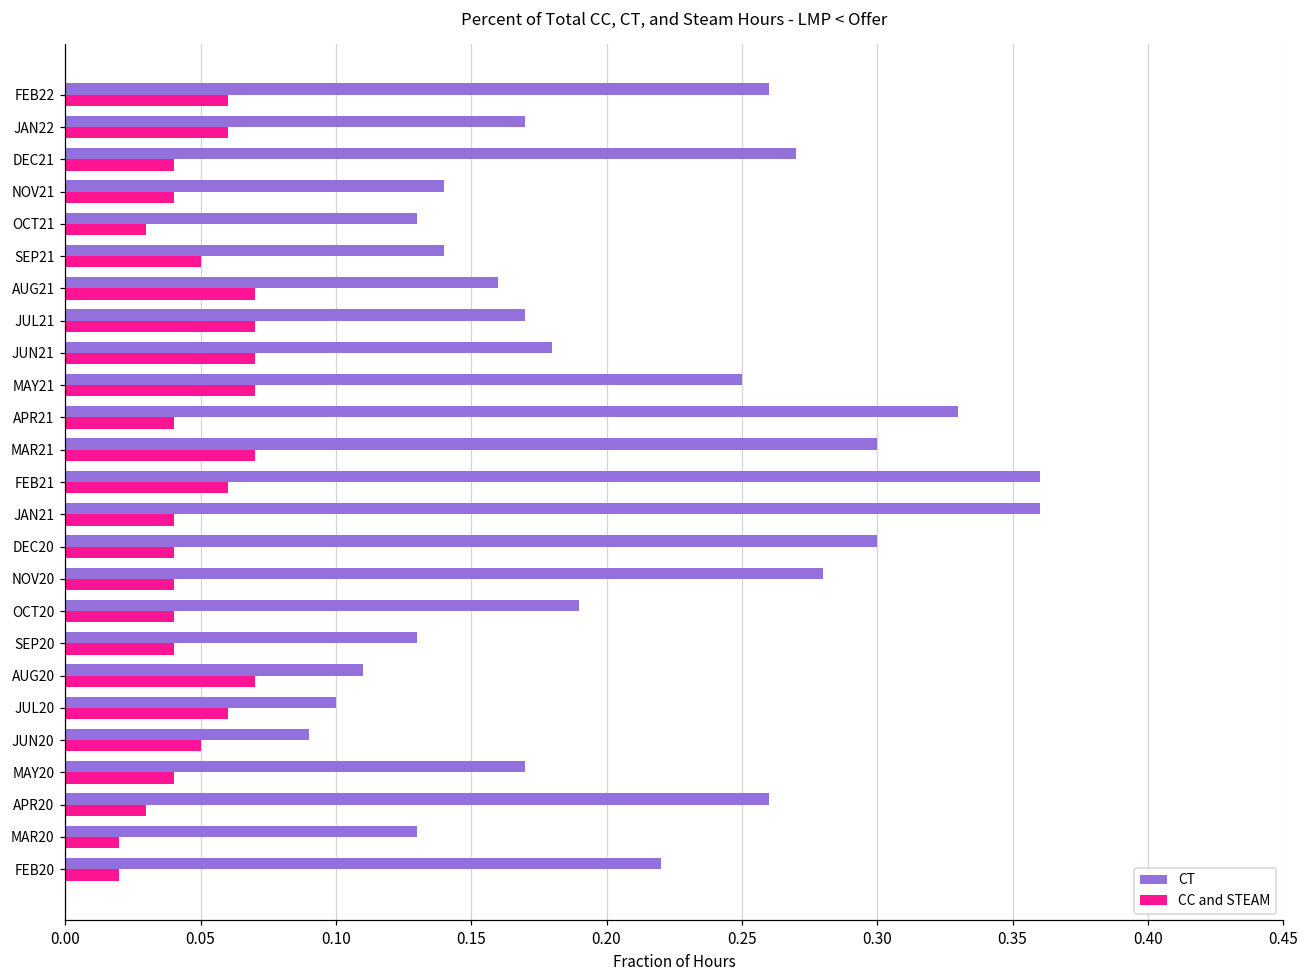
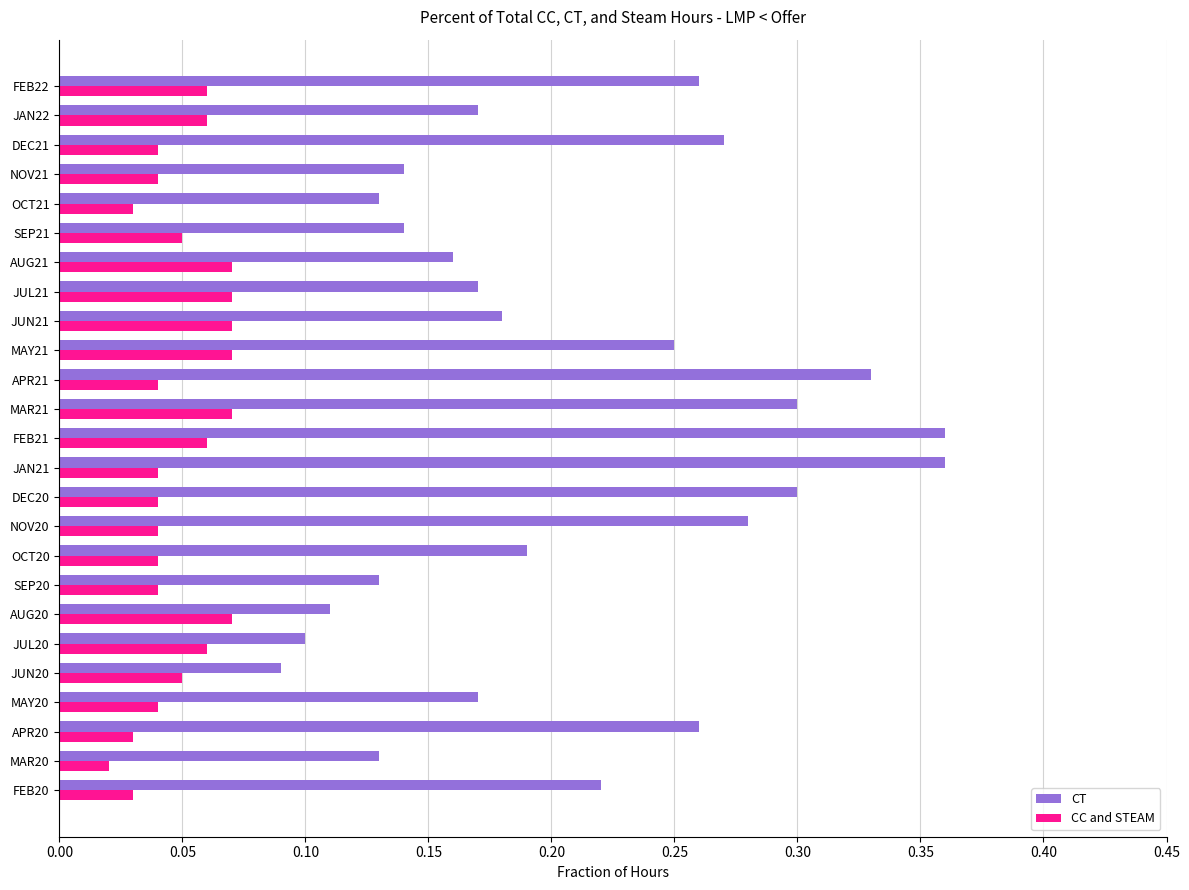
  {
    "CT": {
      "FEB22": 0.26,
      "JAN22": 0.17,
      "DEC21": 0.27,
      "NOV21": 0.14,
      "OCT21": 0.13,
      "SEP21": 0.14,
      "AUG21": 0.16,
      "JUL21": 0.17,
      "JUN21": 0.18,
      "MAY21": 0.25,
      "APR21": 0.33,
      "MAR21": 0.30,
      "FEB21": 0.36,
      "JAN21": 0.36,
      "DEC20": 0.30,
      "NOV20": 0.28,
      "OCT20": 0.19,
      "SEP20": 0.13,
      "AUG20": 0.11,
      "JUL20": 0.10,
      "JUN20": 0.09,
      "MAY20": 0.17,
      "APR20": 0.26,
      "MAR20": 0.13,
      "FEB20": 0.22
    },
    "CC and STEAM": {
      "FEB22": 0.06,
      "JAN22": 0.06,
      "DEC21": 0.04,
      "NOV21": 0.04,
      "OCT21": 0.03,
      "SEP21": 0.05,
      "AUG21": 0.07,
      "JUL21": 0.07,
      "JUN21": 0.07,
      "MAY21": 0.07,
      "APR21": 0.04,
      "MAR21": 0.07,
      "FEB21": 0.06,
      "JAN21": 0.04,
      "DEC20": 0.04,
      "NOV20": 0.04,
      "OCT20": 0.04,
      "SEP20": 0.04,
      "AUG20": 0.07,
      "JUL20": 0.06,
      "JUN20": 0.05,
      "MAY20": 0.04,
      "APR20": 0.03,
      "MAR20": 0.02,
-     "FEB20": 0.02
+     "FEB20": 0.03
    }
  }
